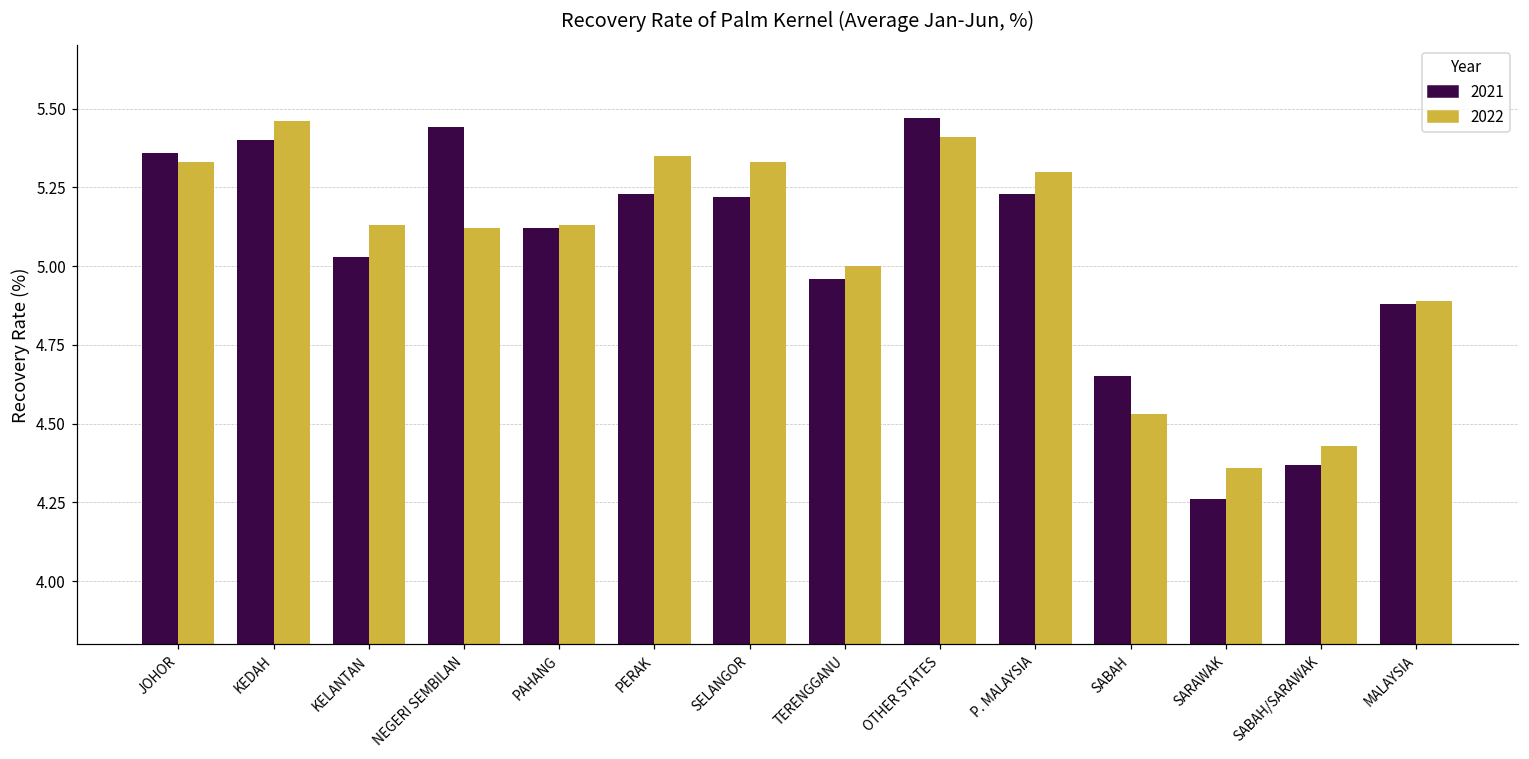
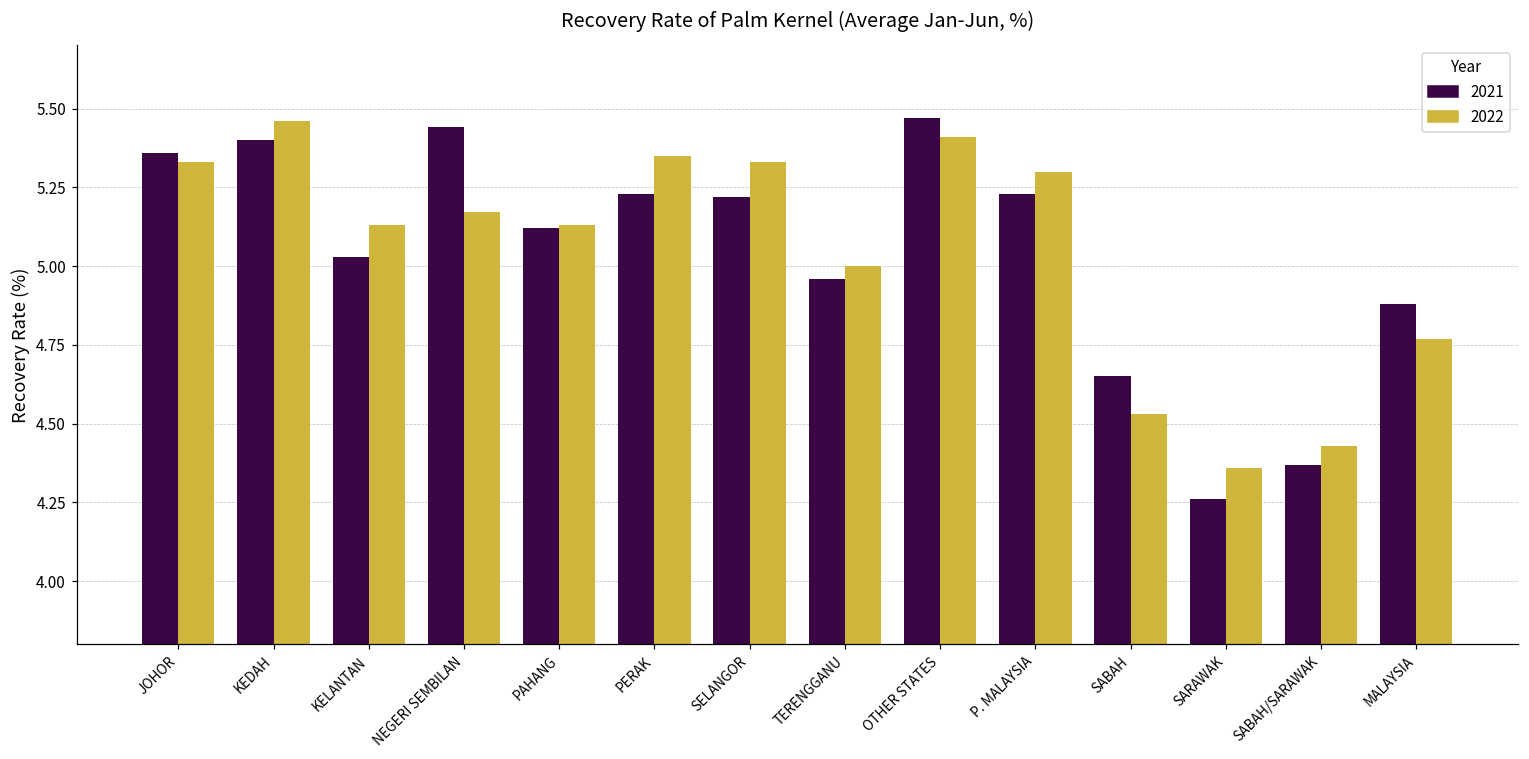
  {
    "2021": {
      "JOHOR": 5.36,
      "KEDAH": 5.40,
      "KELANTAN": 5.03,
      "NEGERI SEMBILAN": 5.44,
      "PAHANG": 5.12,
      "PERAK": 5.23,
      "SELANGOR": 5.22,
      "TERENGGANU": 4.96,
      "OTHER STATES": 5.47,
      "P. MALAYSIA": 5.23,
      "SABAH": 4.65,
      "SARAWAK": 4.26,
      "SABAH/SARAWAK": 4.37,
      "MALAYSIA": 4.88
    },
    "2022": {
      "JOHOR": 5.33,
      "KEDAH": 5.46,
      "KELANTAN": 5.13,
-     "NEGERI SEMBILAN": 5.12,
+     "NEGERI SEMBILAN": 5.17,
      "PAHANG": 5.13,
      "PERAK": 5.35,
      "SELANGOR": 5.33,
      "TERENGGANU": 5.00,
      "OTHER STATES": 5.41,
      "P. MALAYSIA": 5.30,
      "SABAH": 4.53,
      "SARAWAK": 4.36,
      "SABAH/SARAWAK": 4.43,
-     "MALAYSIA": 4.89
+     "MALAYSIA": 4.77
    }
  }
